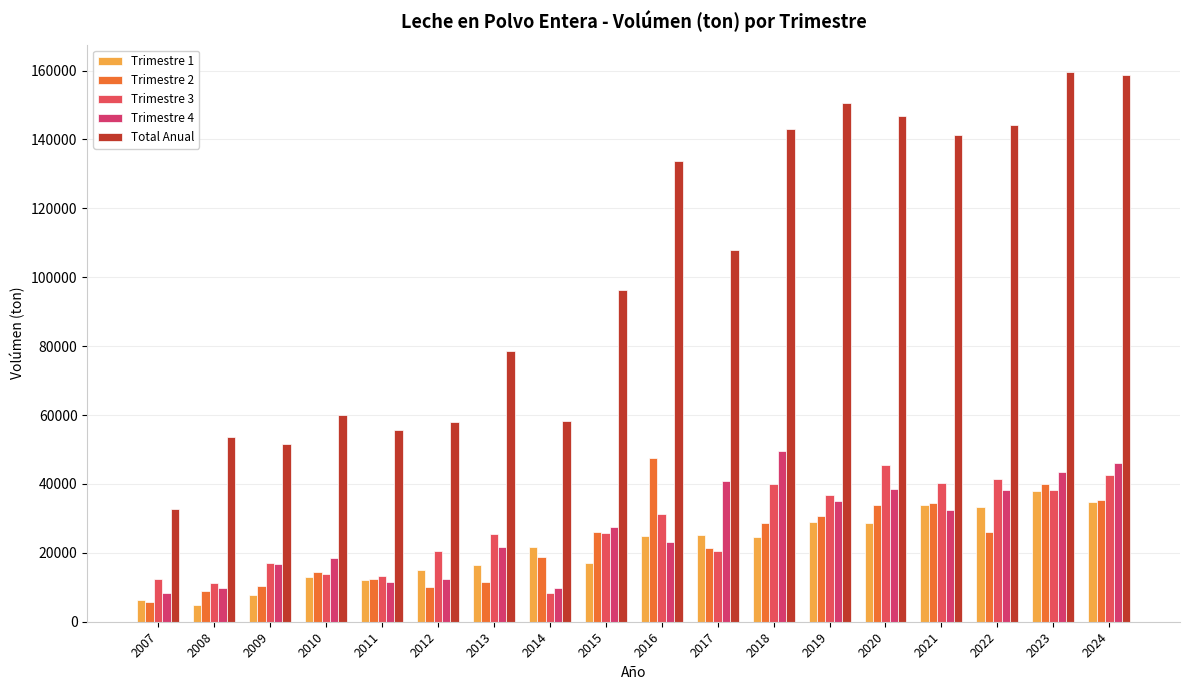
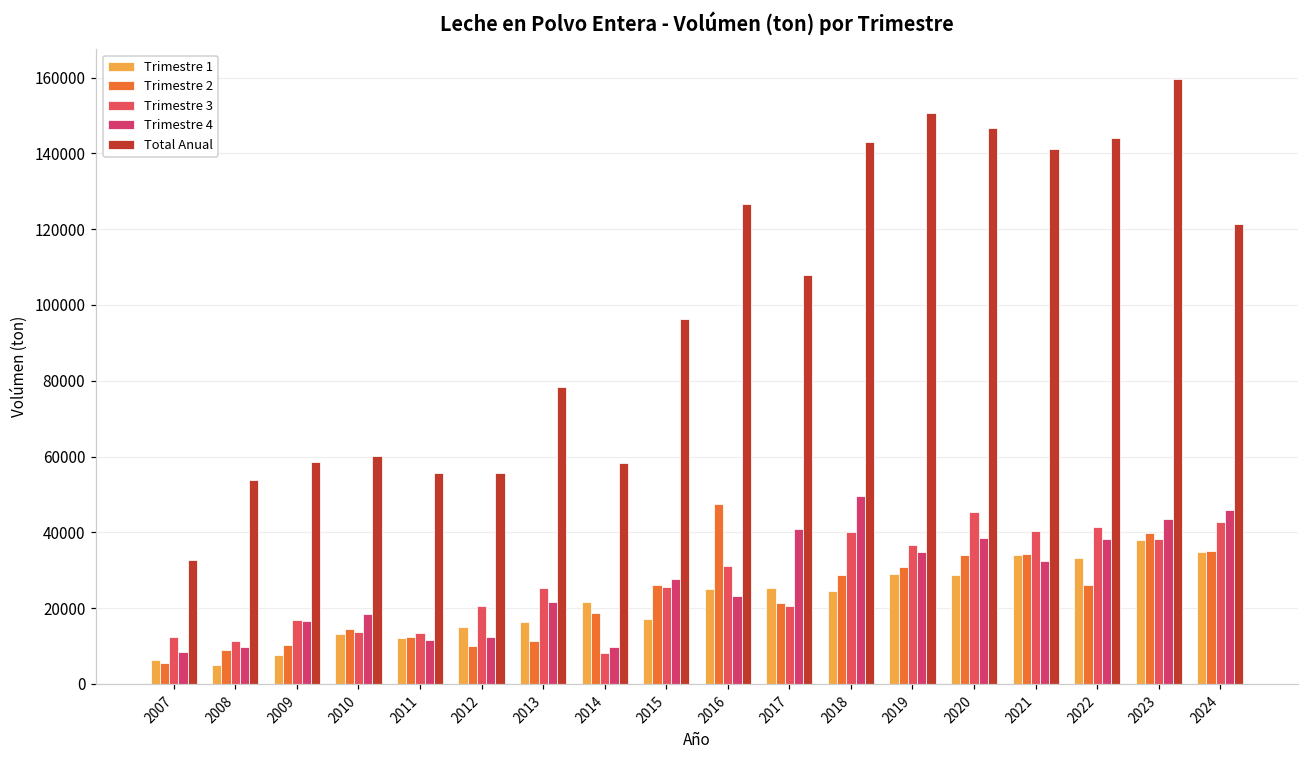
  {
    "Total Anual": {
      "2007": 33000,
      "2008": 54000,
-     "2009": 52000,
+     "2009": 58000,
      "2010": 60000,
      "2011": 56000,
-     "2012": 58000,
+     "2012": 56000,
      "2013": 78000,
      "2014": 58000,
      "2015": 96000,
-     "2016": 134000,
+     "2016": 127000,
      "2017": 108000,
      "2018": 143000,
      "2019": 151000,
      "2020": 147000,
      "2021": 141000,
      "2022": 144000,
      "2023": 160000,
-     "2024": 159000
+     "2024": 121000
    }
  }
